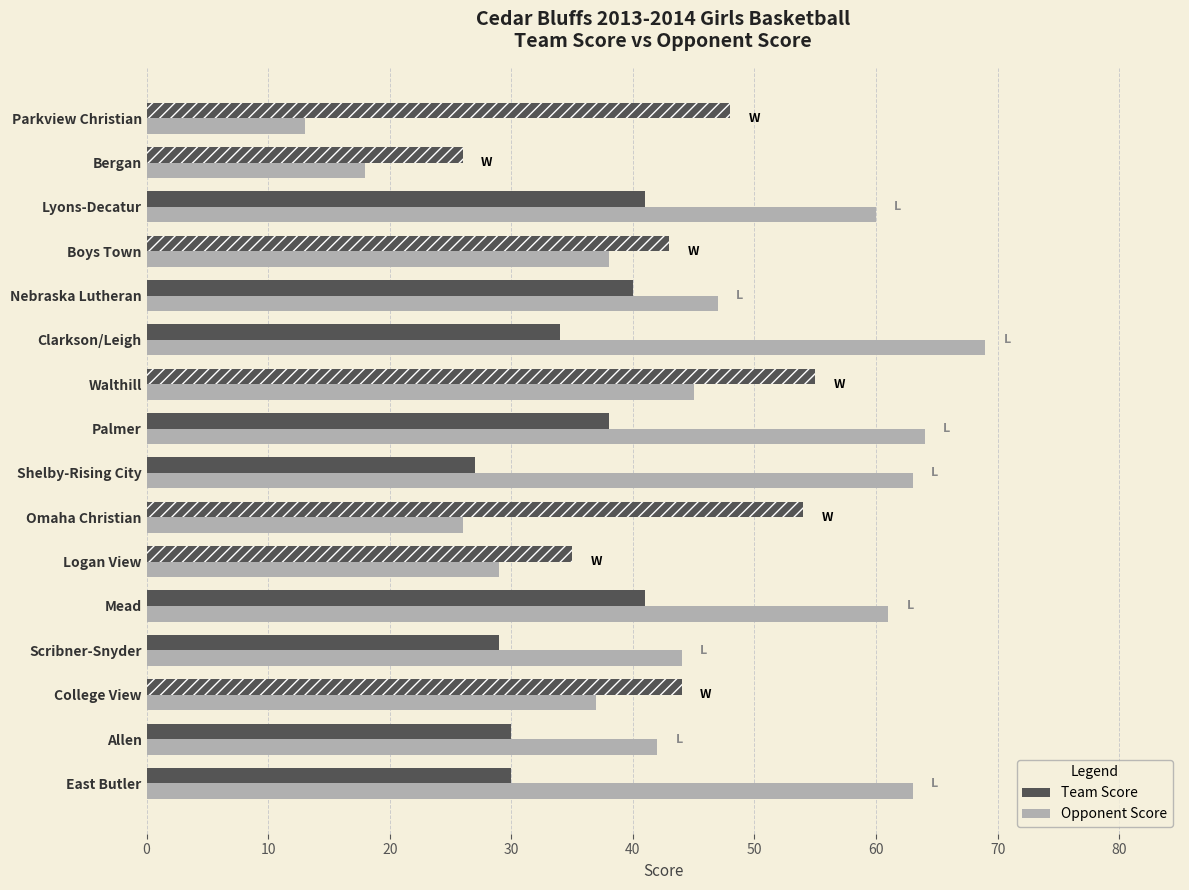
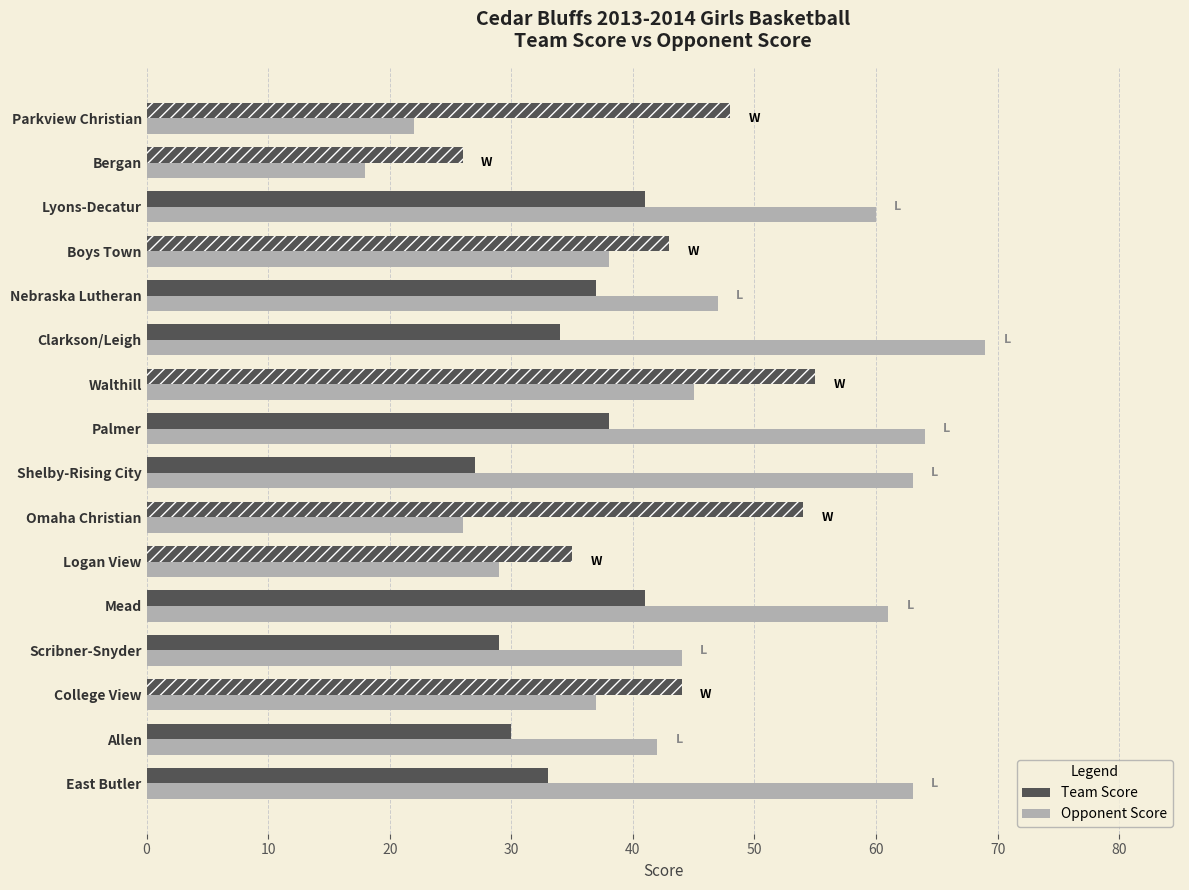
  {
    "Team Score": {
      "Parkview Christian": 48,
      "Bergan": 26,
      "Lyons-Decatur": 41,
      "Boys Town": 43,
-     "Nebraska Lutheran": 40,
+     "Nebraska Lutheran": 37,
      "Clarkson/Leigh": 34,
      "Walthill": 55,
      "Palmer": 38,
      "Shelby-Rising City": 27,
      "Omaha Christian": 54,
      "Logan View": 35,
      "Mead": 41,
      "Scribner-Snyder": 29,
      "College View": 44,
      "Allen": 30,
-     "East Butler": 30
+     "East Butler": 33
    },
    "Opponent Score": {
-     "Parkview Christian": 13,
+     "Parkview Christian": 22,
      "Bergan": 18,
      "Lyons-Decatur": 60,
      "Boys Town": 38,
      "Nebraska Lutheran": 47,
      "Clarkson/Leigh": 69,
      "Walthill": 45,
      "Palmer": 64,
      "Shelby-Rising City": 63,
      "Omaha Christian": 26,
      "Logan View": 29,
      "Mead": 61,
      "Scribner-Snyder": 44,
      "College View": 37,
      "Allen": 42,
      "East Butler": 63
    }
  }
